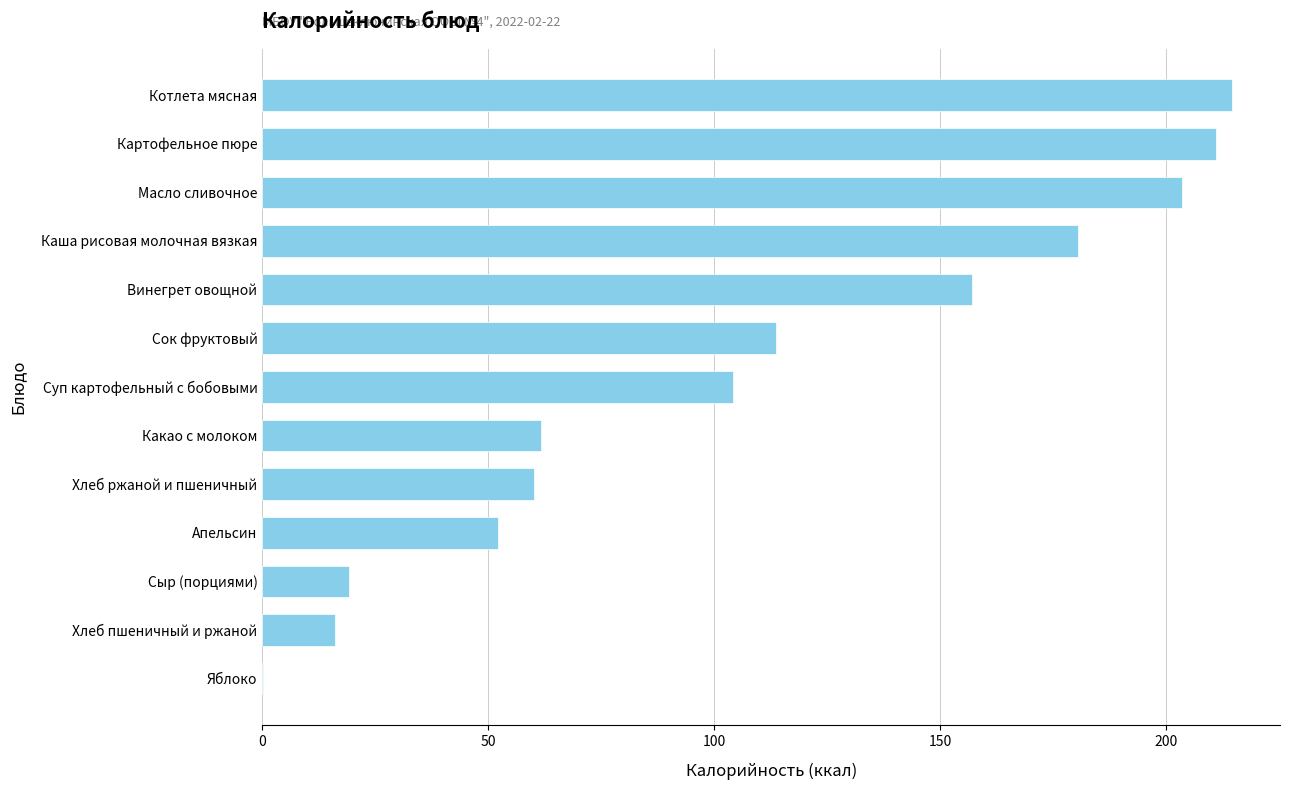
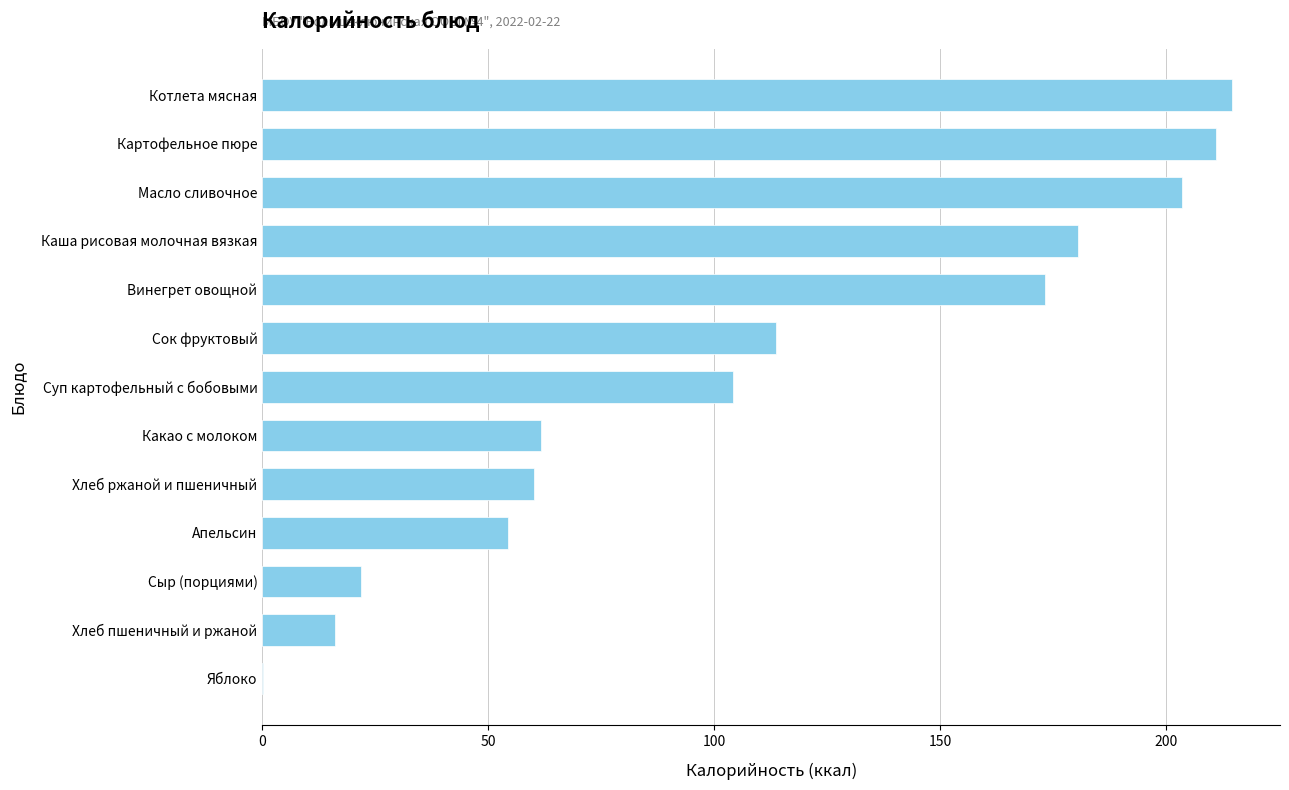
  {
    "Котлета мясная": 215,
    "Картофельное пюре": 211,
    "Масло сливочное": 204,
    "Каша рисовая молочная вязкая": 181,
-   "Винегрет овощной": 157,
+   "Винегрет овощной": 173,
    "Сок фруктовый": 114,
    "Суп картофельный с бобовыми": 104,
    "Какао с молоком": 62,
    "Хлеб ржаной и пшеничный": 60,
-   "Апельсин": 52,
-   "Сыр (порциями)": 19,
+   "Апельсин": 54,
+   "Сыр (порциями)": 22,
    "Хлеб пшеничный и ржаной": 16
  }
